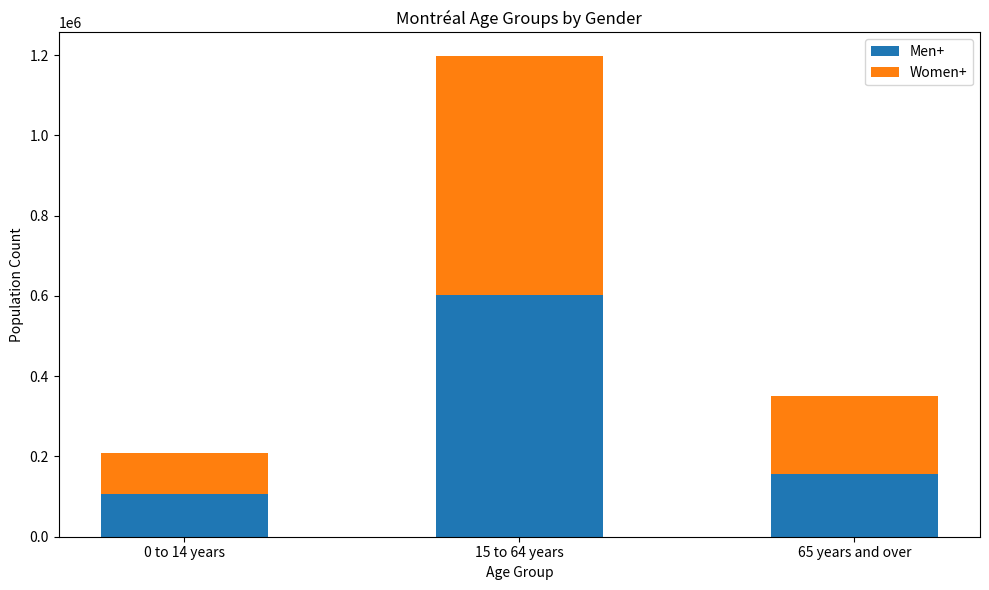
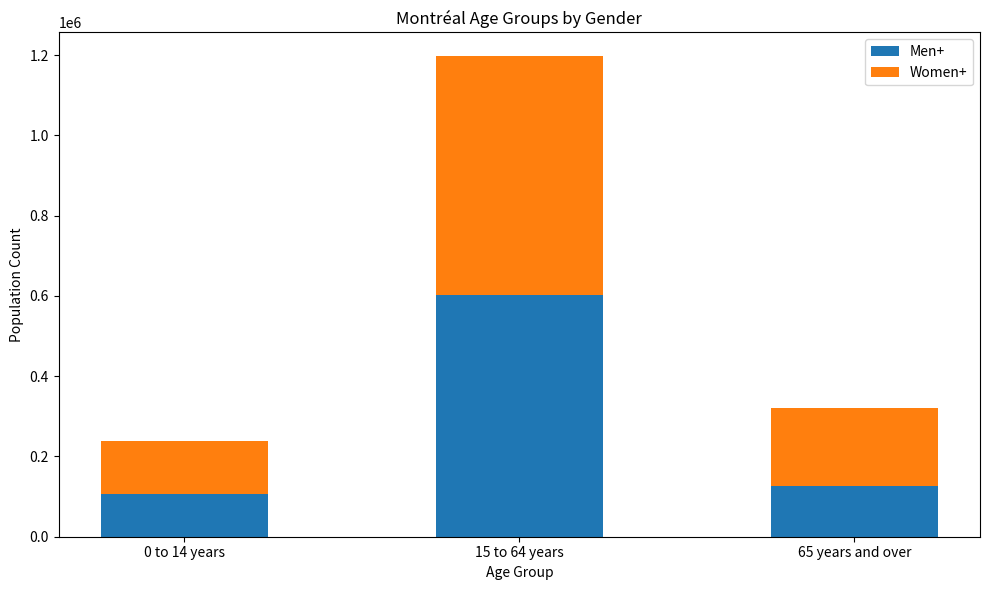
  {
    "Men+": {
      "0 to 14 years": 110000,
      "15 to 64 years": 600000,
-     "65 years and over": 160000
+     "65 years and over": 130000
    },
    "Women+": {
-     "0 to 14 years": 100000,
+     "0 to 14 years": 130000,
      "15 to 64 years": 590000,
      "65 years and over": 190000
    }
  }
